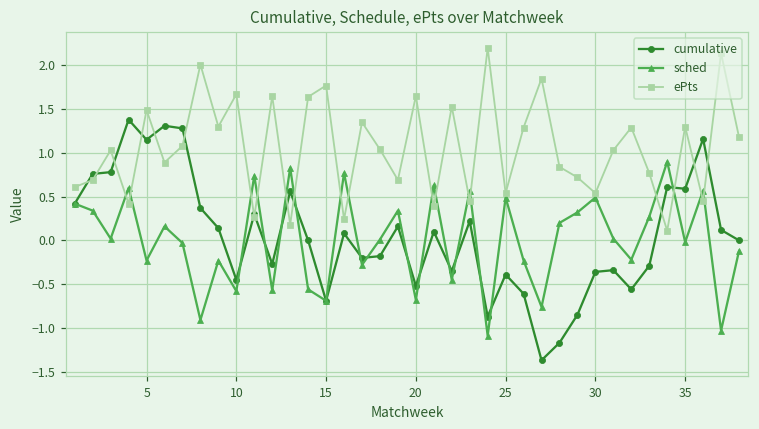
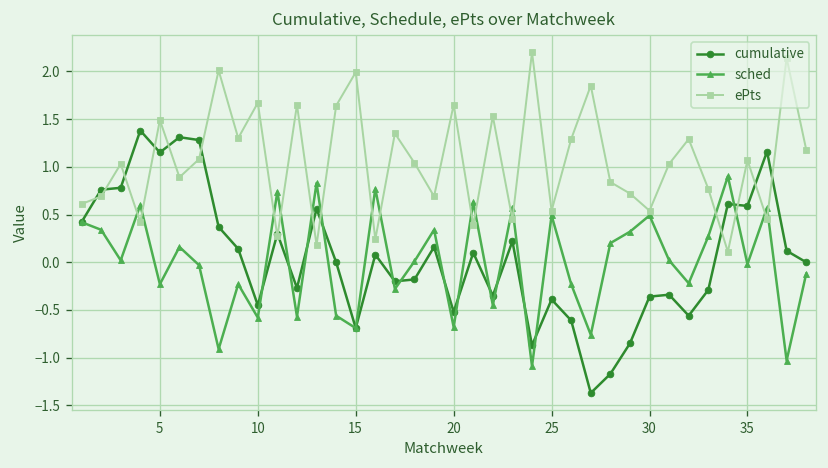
  {
    "ePts": {
      "5": 1.5,
      "10": 1.7,
-     "15": 1.8,
+     "15": 2.0,
      "20": 1.7,
      "25": 0.5,
      "30": 0.5,
-     "35": 1.3
+     "35": 1.1
    }
  }
